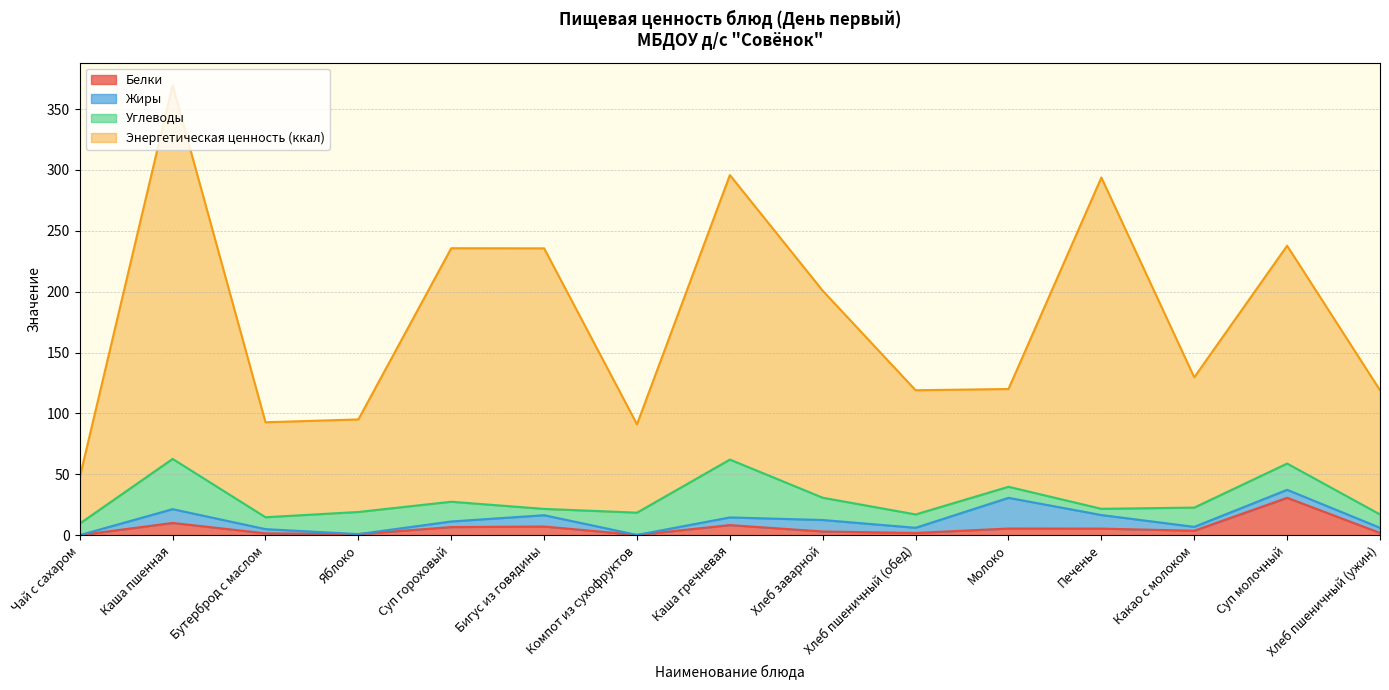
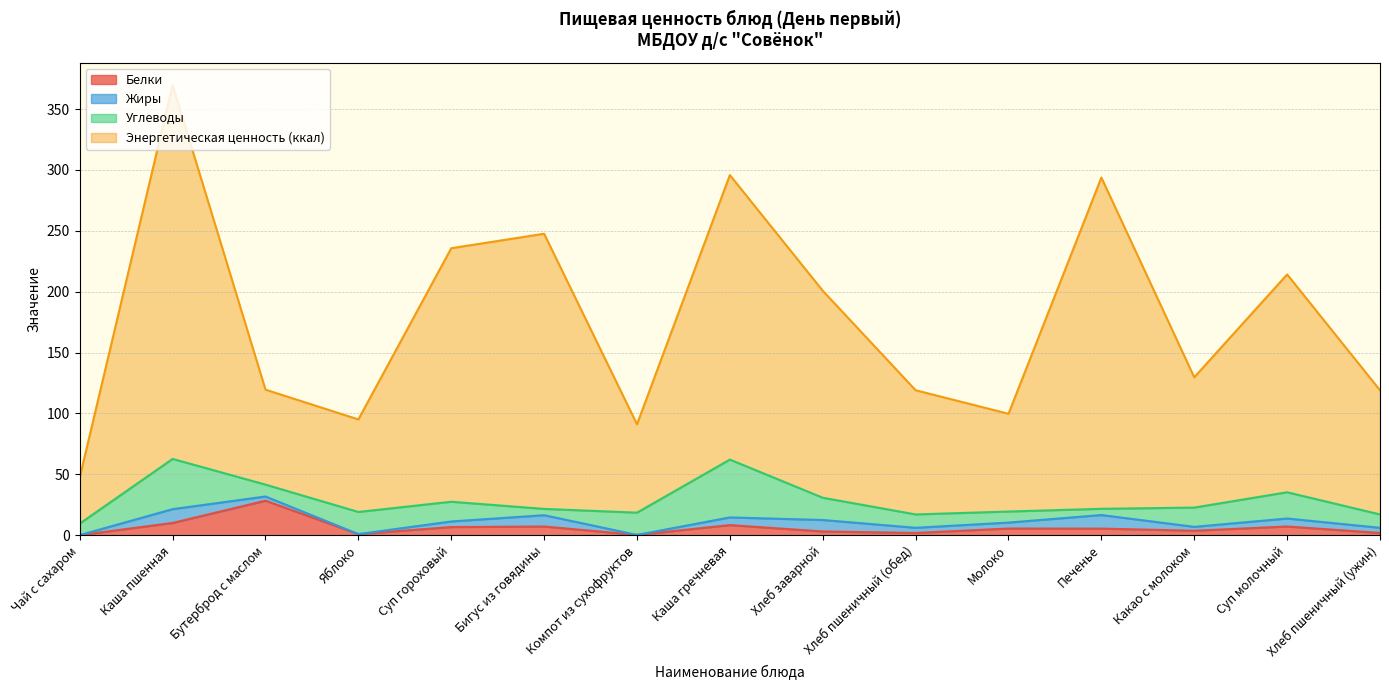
  {
    "Белки": {
      "Каша пшенная": 10,
-     "Бутерброд с маслом": 2,
+     "Бутерброд с маслом": 28,
      "Суп гороховый": 7,
      "Бигус из говядины": 7,
      "Каша гречневая": 8,
      "Хлеб заварной": 3,
      "Хлеб пшеничный (обед)": 2,
      "Молоко": 5,
      "Печенье": 5,
      "Какао с молоком": 4,
-     "Суп молочный": 31,
+     "Суп молочный": 7,
      "Хлеб пшеничный (ужин)": 2
    },
    "Жиры": {
      "Каша пшенная": 11,
      "Бутерброд с маслом": 3,
      "Суп гороховый": 5,
      "Бигус из говядины": 9,
      "Каша гречневая": 6,
      "Хлеб заварной": 9,
      "Хлеб пшеничный (обед)": 4,
-     "Молоко": 25,
+     "Молоко": 5,
      "Печенье": 11,
      "Какао с молоком": 3,
      "Суп молочный": 7,
      "Хлеб пшеничный (ужин)": 4
    },
    "Углеводы": {
      "Чай с сахаром": 9,
      "Каша пшенная": 41,
      "Бутерброд с маслом": 10,
      "Яблоко": 18,
      "Суп гороховый": 16,
      "Бигус из говядины": 5,
      "Компот из сухофруктов": 18,
      "Каша гречневая": 48,
      "Хлеб заварной": 18,
      "Хлеб пшеничный (обед)": 11,
      "Молоко": 9,
      "Печенье": 5,
      "Какао с молоком": 16,
      "Суп молочный": 22,
      "Хлеб пшеничный (ужин)": 11
    },
    "Энергетическая ценность (ккал)": {
      "Чай с сахаром": 38,
      "Бутерброд с маслом": 78,
      "Яблоко": 76,
      "Суп гороховый": 208,
-     "Бигус из говядины": 214,
+     "Бигус из говядины": 226,
      "Компот из сухофруктов": 73,
      "Каша гречневая": 234,
      "Хлеб заварной": 170,
      "Хлеб пшеничный (обед)": 102,
      "Молоко": 80,
      "Печенье": 272,
      "Какао с молоком": 107,
      "Суп молочный": 179,
      "Хлеб пшеничный (ужин)": 102
    }
  }
